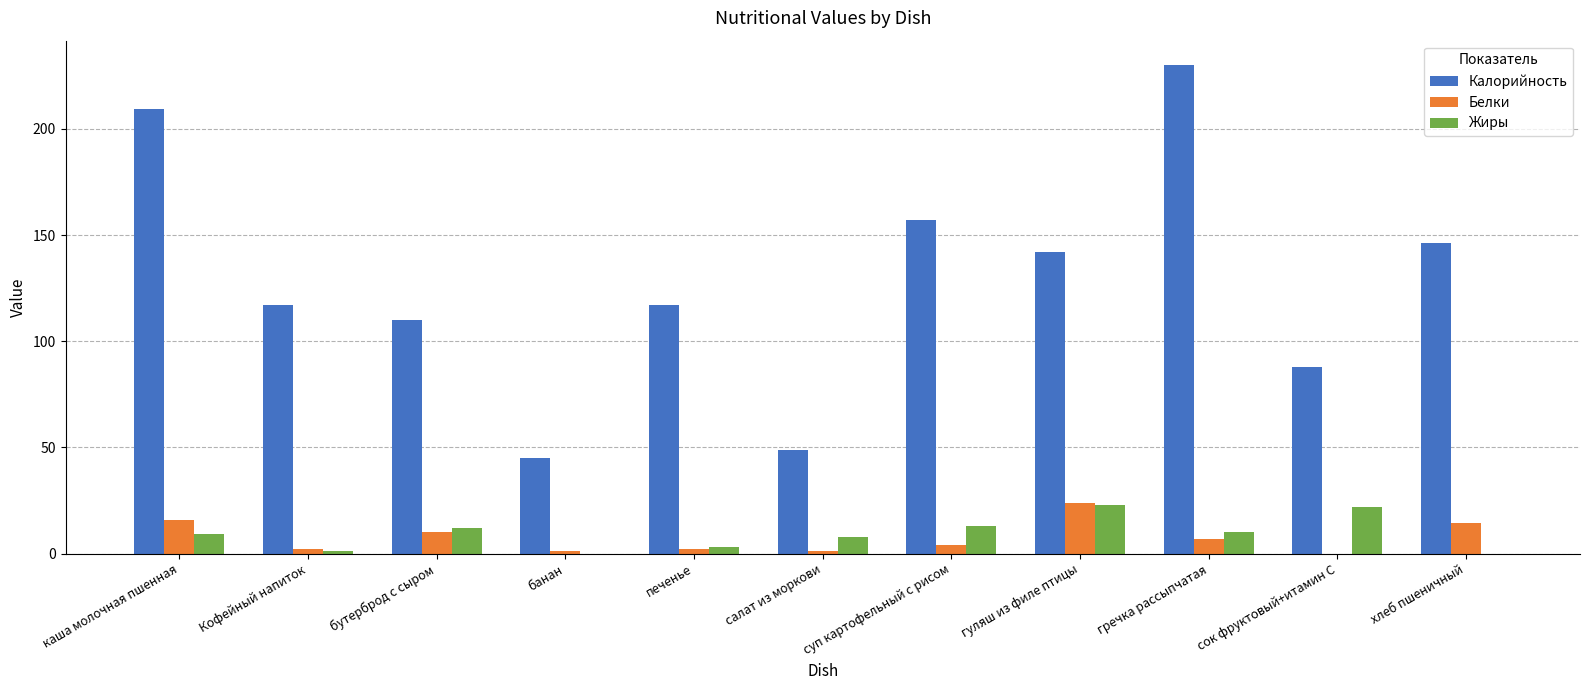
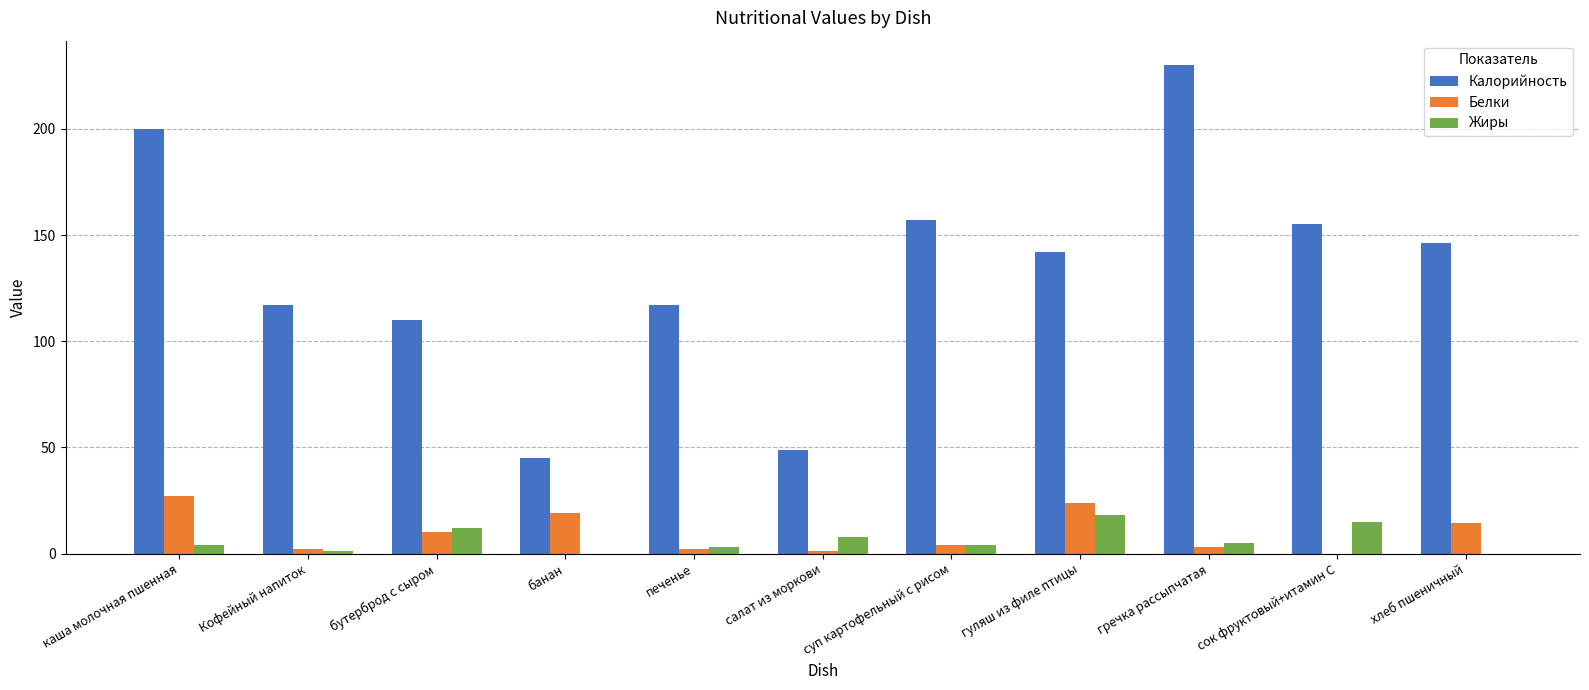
  {
    "Калорийность": {
-     "каша молочная пшенная": 209,
+     "каша молочная пшенная": 200,
      "Кофейный напиток": 117,
      "бутерброд с сыром": 110,
      "банан": 45,
      "печенье": 117,
      "салат из моркови": 49,
      "суп картофельный с рисом": 157,
      "гуляш из филе птицы": 142,
      "гречка рассыпчатая": 230,
-     "сок фруктовый+итамин С": 88,
+     "сок фруктовый+итамин С": 155,
      "хлеб пшеничный": 146
    },
    "Белки": {
-     "каша молочная пшенная": 16,
+     "каша молочная пшенная": 27,
      "Кофейный напиток": 2,
      "бутерброд с сыром": 10,
-     "банан": 1,
+     "банан": 19,
      "печенье": 2,
      "суп картофельный с рисом": 4,
      "гуляш из филе птицы": 24,
-     "гречка рассыпчатая": 7,
+     "гречка рассыпчатая": 3,
      "сок фруктовый+итамин С": 0,
      "хлеб пшеничный": 14
    },
    "Жиры": {
-     "каша молочная пшенная": 9,
+     "каша молочная пшенная": 4,
      "бутерброд с сыром": 12,
      "банан": 0,
      "печенье": 3,
      "салат из моркови": 8,
-     "суп картофельный с рисом": 13,
-     "гуляш из филе птицы": 23,
-     "гречка рассыпчатая": 10,
-     "сок фруктовый+итамин С": 22,
+     "суп картофельный с рисом": 4,
+     "гуляш из филе птицы": 18,
+     "гречка рассыпчатая": 5,
+     "сок фруктовый+итамин С": 15,
      "хлеб пшеничный": 0
    }
  }
